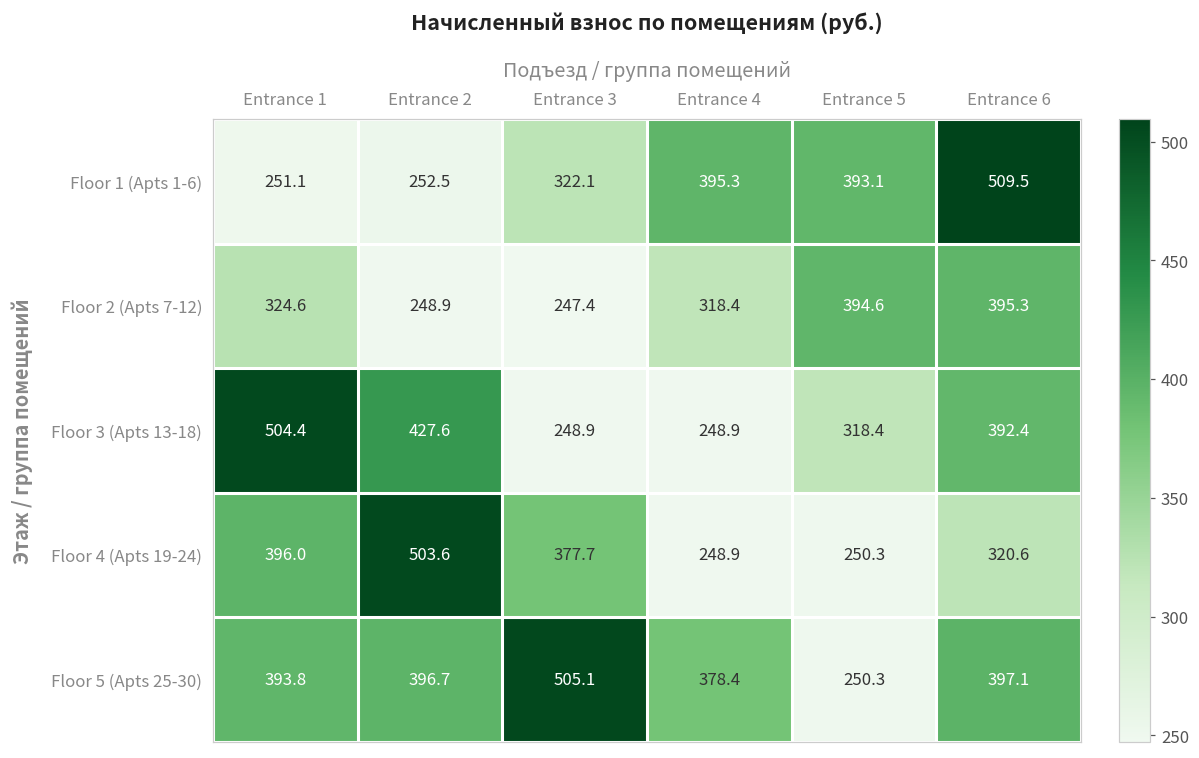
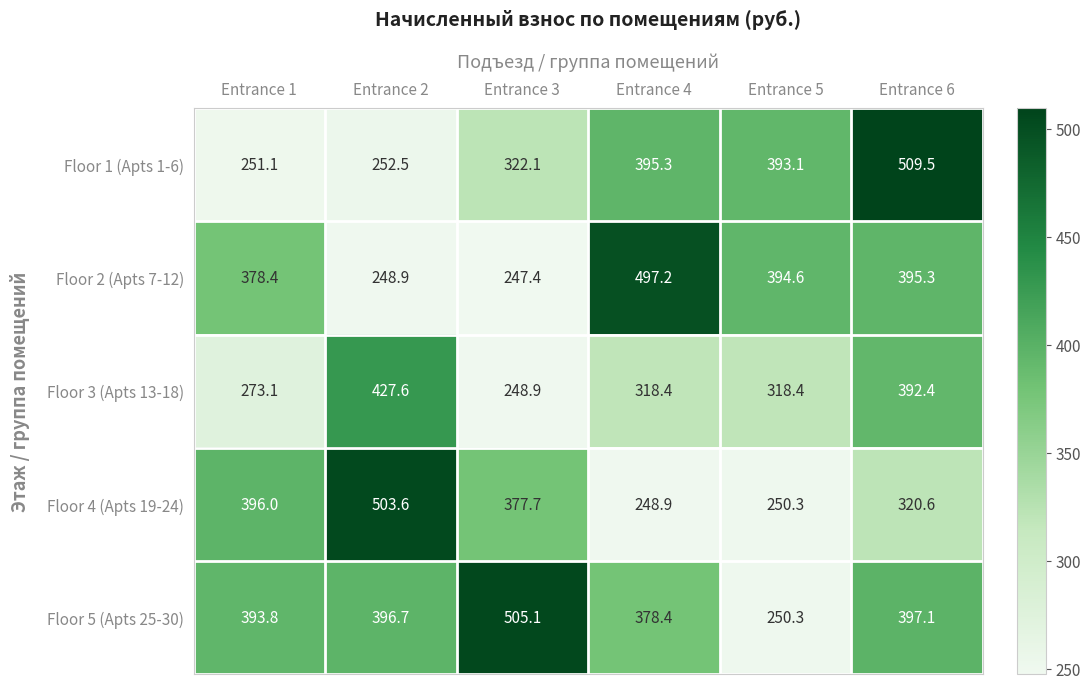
  {
    "Floor 1 (Apts 1-6)": {
      "Entrance 1": 251.1,
      "Entrance 2": 252.5,
      "Entrance 3": 322.1,
      "Entrance 4": 395.3,
      "Entrance 5": 393.1,
      "Entrance 6": 509.5
    },
    "Floor 2 (Apts 7-12)": {
-     "Entrance 1": 324.6,
+     "Entrance 1": 378.4,
      "Entrance 2": 248.9,
      "Entrance 3": 247.4,
-     "Entrance 4": 318.4,
+     "Entrance 4": 497.2,
      "Entrance 5": 394.6,
      "Entrance 6": 395.3
    },
    "Floor 3 (Apts 13-18)": {
-     "Entrance 1": 504.4,
+     "Entrance 1": 273.1,
      "Entrance 2": 427.6,
      "Entrance 3": 248.9,
-     "Entrance 4": 248.9,
+     "Entrance 4": 318.4,
      "Entrance 5": 318.4,
      "Entrance 6": 392.4
    },
    "Floor 4 (Apts 19-24)": {
      "Entrance 1": 396.0,
      "Entrance 2": 503.6,
      "Entrance 3": 377.7,
      "Entrance 4": 248.9,
      "Entrance 5": 250.3,
      "Entrance 6": 320.6
    },
    "Floor 5 (Apts 25-30)": {
      "Entrance 1": 393.8,
      "Entrance 2": 396.7,
      "Entrance 3": 505.1,
      "Entrance 4": 378.4,
      "Entrance 5": 250.3,
      "Entrance 6": 397.1
    }
  }
